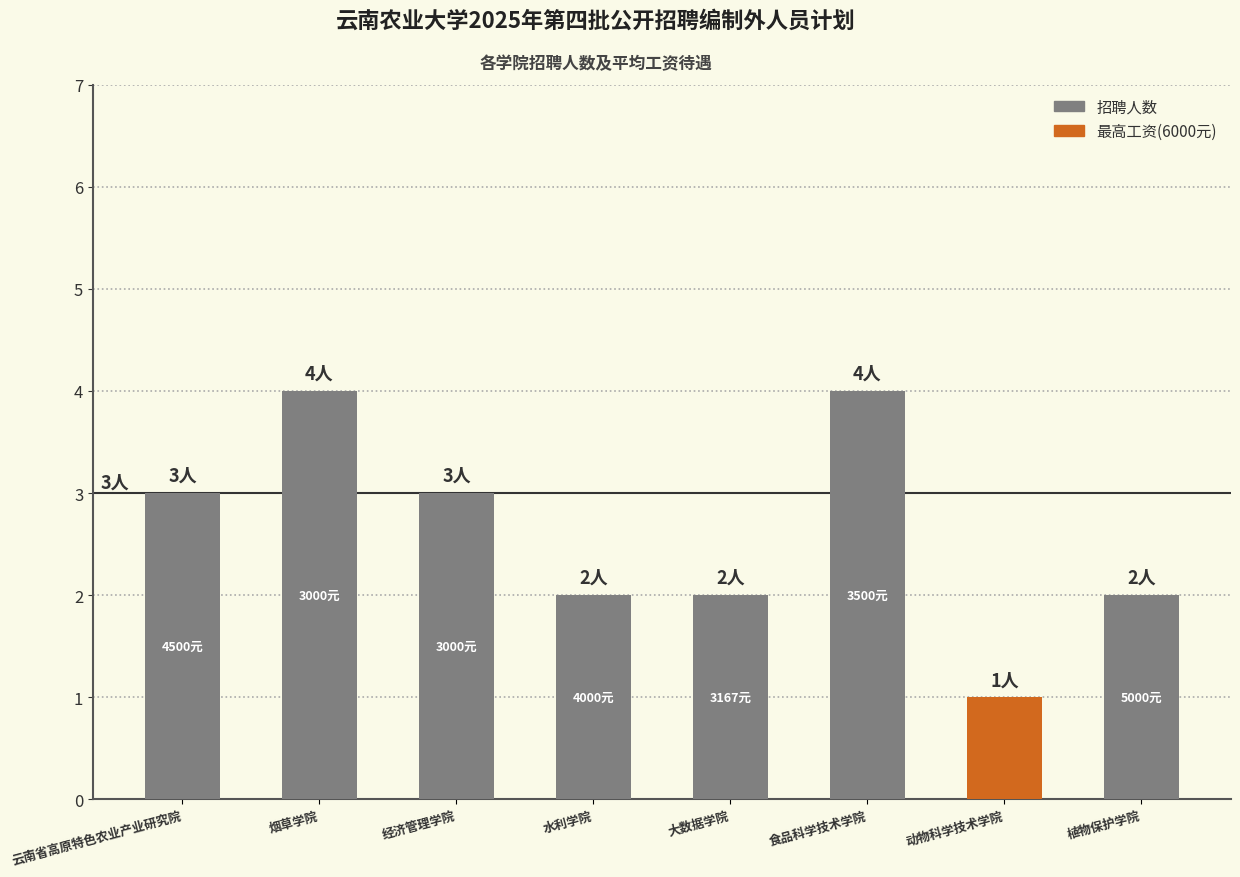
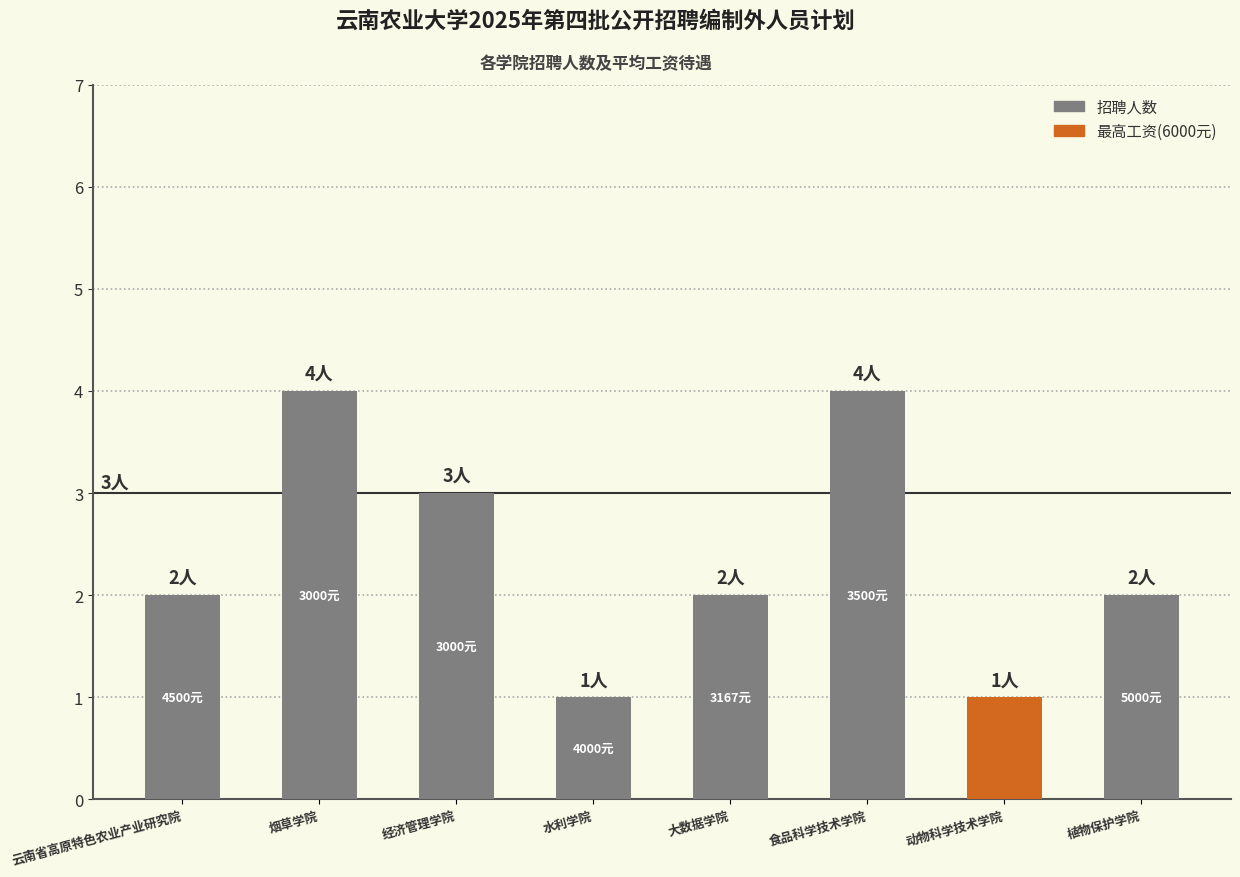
  {
    "招聘人数": {
-     "云南省高原特色农业产业研究院": "3人",
+     "云南省高原特色农业产业研究院": "2人",
      "烟草学院": "4人",
      "经济管理学院": "3人",
-     "水利学院": "2人",
+     "水利学院": "1人",
      "大数据学院": "2人",
      "食品科学技术学院": "4人",
      "动物科学技术学院": "1人",
      "植物保护学院": "2人"
    }
  }
